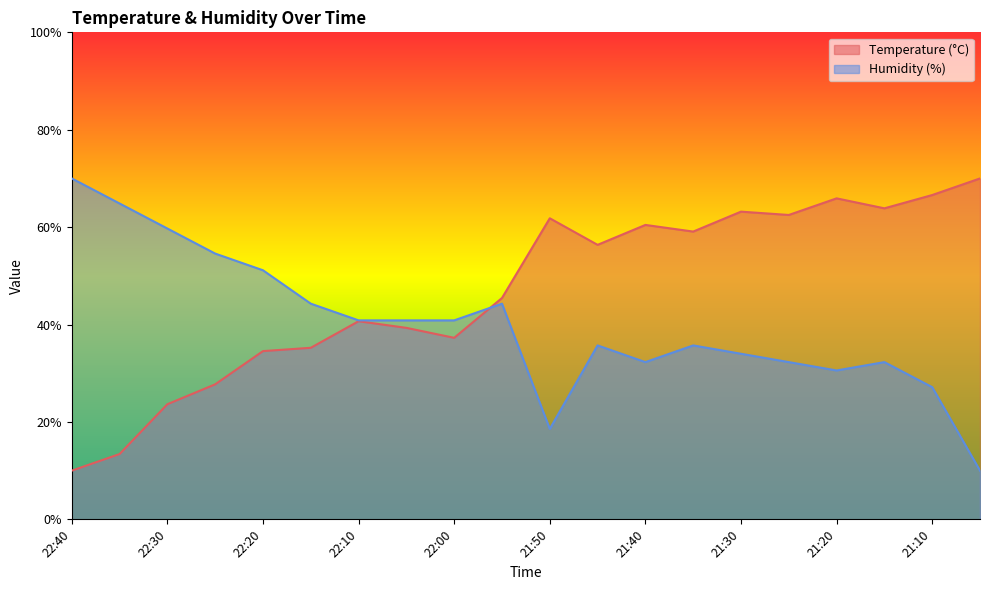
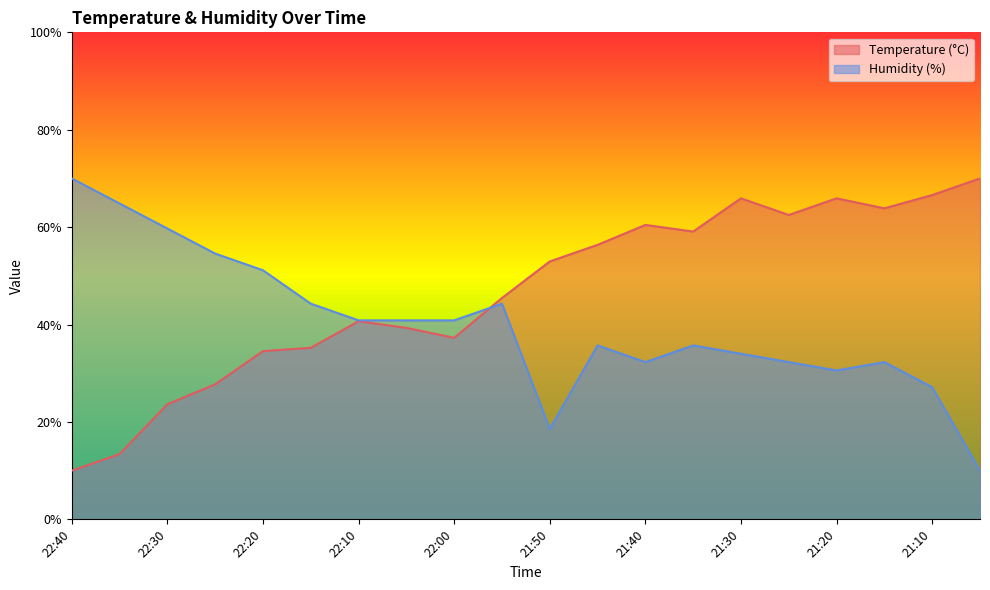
  {
    "Temperature (°C)": {
      "22:40": "10%",
      "22:30": "24%",
      "22:20": "35%",
      "22:00": "37%",
-     "21:50": "62%",
+     "21:50": "53%",
      "21:40": "60%",
-     "21:30": "63%",
+     "21:30": "66%",
      "21:20": "66%",
      "21:10": "67%"
    },
    "Humidity (%)": {
      "22:40": "70%",
      "22:30": "60%",
      "22:20": "51%",
      "22:00": "41%",
      "21:50": "19%",
      "21:40": "32%",
      "21:30": "34%",
      "21:20": "31%",
      "21:10": "27%"
    }
  }
